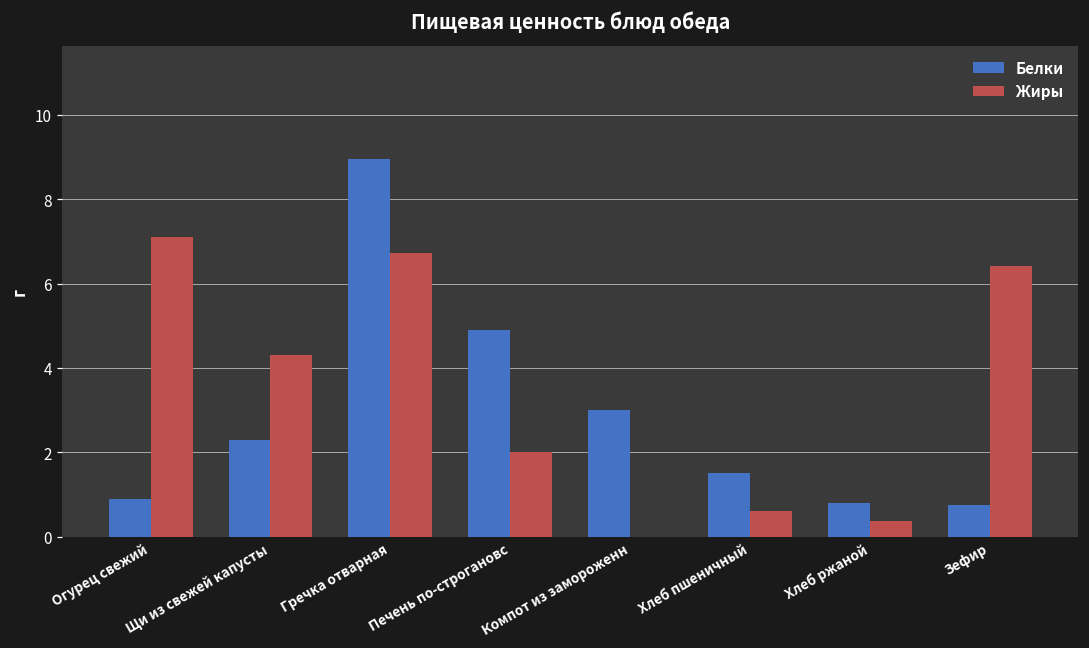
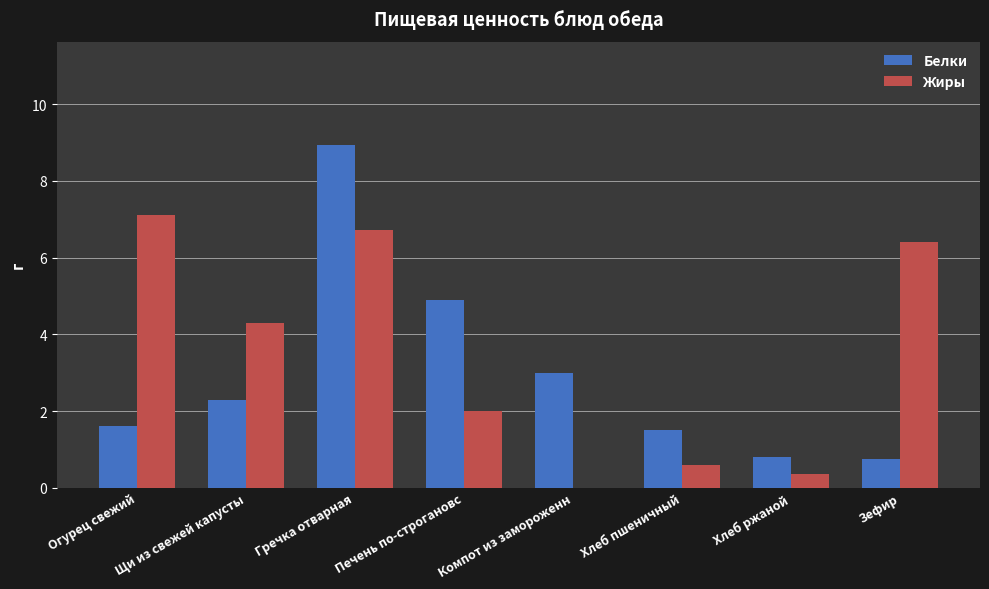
  {
    "Белки": {
-     "Огурец свежий": 0.9,
+     "Огурец свежий": 1.6,
      "Щи из свежей капусты": 2.3,
      "Гречка отварная": 9.0,
      "Печень по-строгановс": 4.9,
      "Компот из замороженн": 3.0,
      "Хлеб пшеничный": 1.5,
      "Хлеб ржаной": 0.8,
      "Зефир": 0.8
    },
    "Жиры": {
      "Огурец свежий": 7.1,
      "Щи из свежей капусты": 4.3,
      "Гречка отварная": 6.7,
      "Печень по-строгановс": 2.0,
      "Компот из замороженн": 0.0,
      "Хлеб пшеничный": 0.6,
      "Хлеб ржаной": 0.4,
      "Зефир": 6.4
    }
  }
